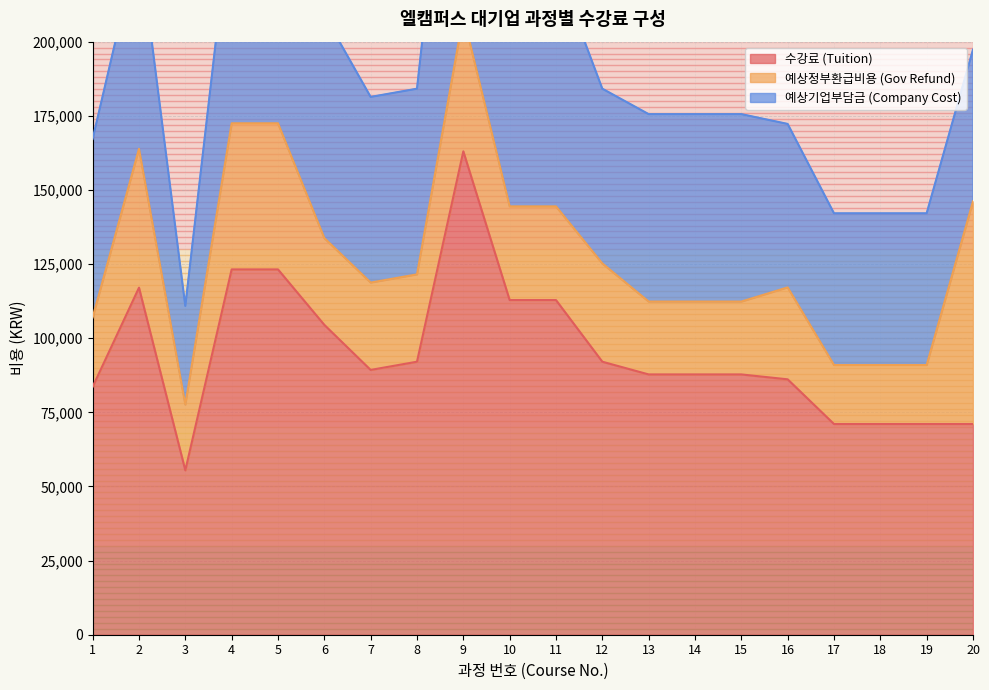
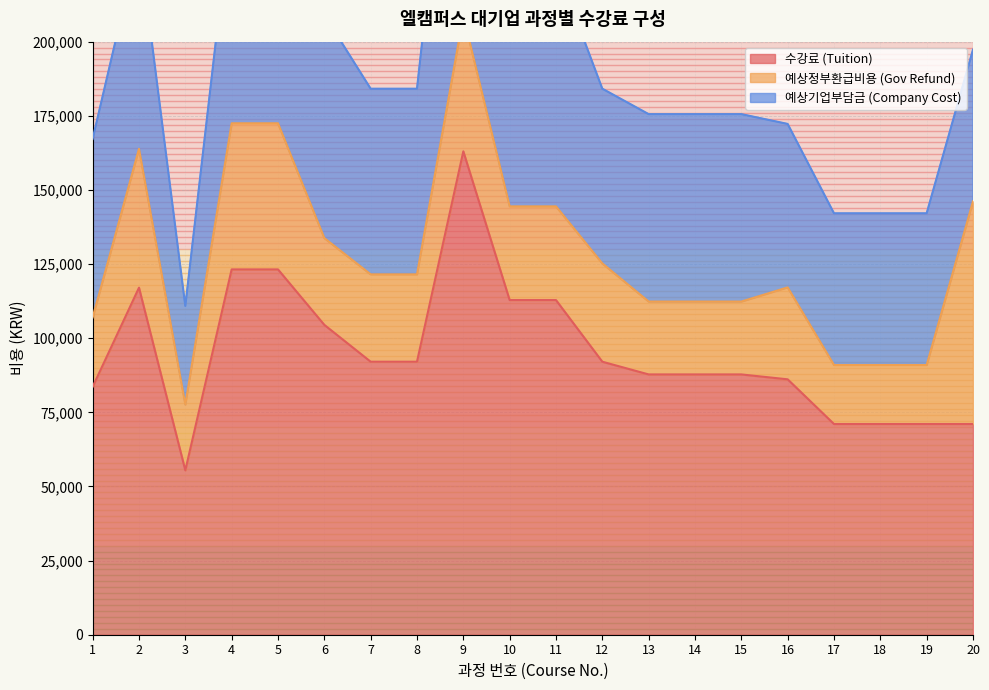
  {
    "수강료 (Tuition)": {
      "1": "84,000",
      "2": "117,000",
      "3": "55,000",
      "4": "123,000",
      "5": "123,000",
      "6": "105,000",
-     "7": "89,000",
+     "7": "92,000",
      "8": "92,000",
      "9": "163,000",
      "10": "113,000",
      "11": "113,000",
      "12": "92,000",
      "13": "88,000",
      "14": "88,000",
      "15": "88,000",
      "16": "86,000",
      "17": "71,000",
      "18": "71,000",
      "19": "71,000",
      "20": "71,000"
    },
    "예상정부환급비용 (Gov Refund)": {
      "1": "23,000",
      "2": "47,000",
      "3": "22,000",
      "4": "49,000",
      "5": "49,000",
      "6": "29,000",
      "7": "29,000",
      "8": "29,000",
      "10": "32,000",
      "11": "32,000",
      "12": "33,000",
      "13": "25,000",
      "14": "25,000",
      "15": "25,000",
      "16": "31,000",
      "17": "20,000",
      "18": "20,000",
      "19": "20,000",
      "20": "75,000"
    },
    "예상기업부담금 (Company Cost)": {
      "1": "60,000",
      "3": "33,000",
      "7": "63,000",
      "8": "63,000",
      "12": "59,000",
      "13": "63,000",
      "14": "63,000",
      "15": "63,000",
      "16": "55,000",
      "17": "51,000",
      "18": "51,000",
      "19": "51,000",
      "20": "51,000"
    }
  }
